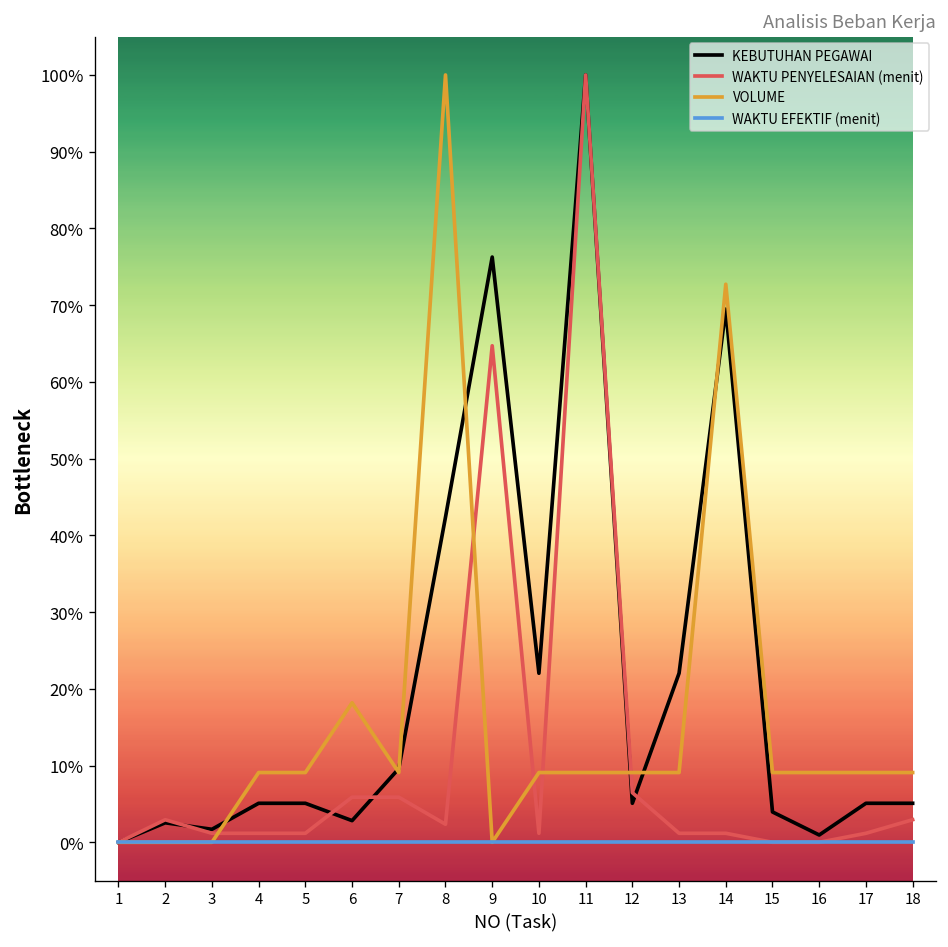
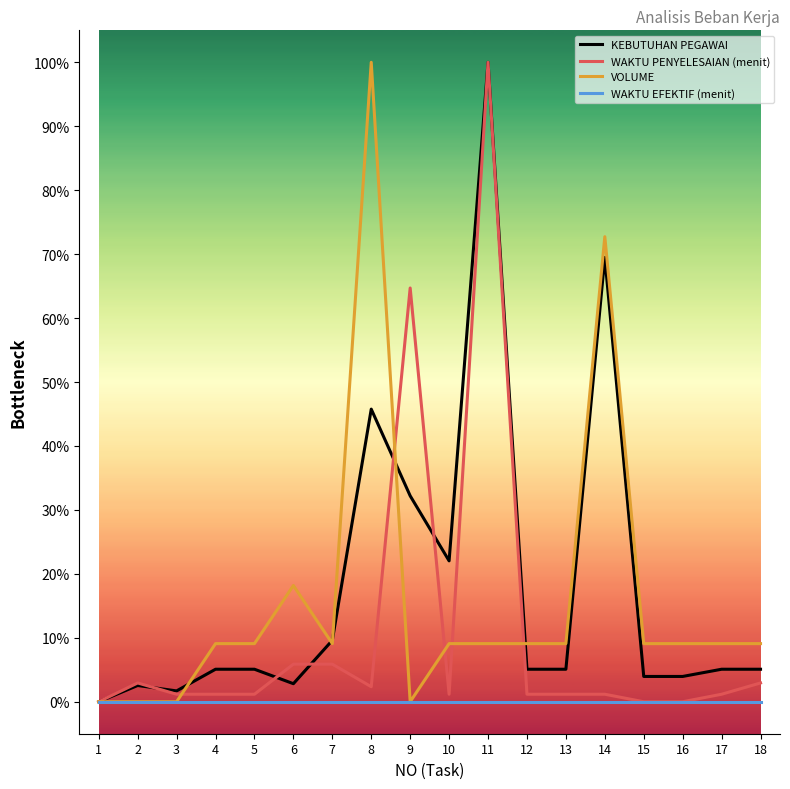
  {
    "KEBUTUHAN PEGAWAI": {
      "2": "3%",
      "3": "2%",
      "4": "5%",
      "5": "5%",
      "6": "3%",
      "7": "10%",
-     "8": "42%",
-     "9": "76%",
+     "8": "46%",
+     "9": "32%",
      "10": "22%",
      "12": "5%",
-     "13": "22%",
+     "13": "5%",
      "14": "69%",
      "15": "4%",
-     "16": "1%",
+     "16": "4%",
      "17": "5%",
      "18": "5%"
    },
    "WAKTU PENYELESAIAN (menit)": {
      "2": "3%",
      "3": "1%",
      "4": "1%",
      "5": "1%",
      "6": "6%",
      "7": "6%",
      "8": "2%",
      "9": "65%",
      "10": "1%",
-     "12": "6%",
+     "12": "1%",
      "13": "1%",
      "14": "1%",
      "17": "1%",
      "18": "3%"
    },
    "VOLUME": {
      "4": "9%",
      "5": "9%",
      "6": "18%",
      "7": "9%",
      "8": "100%",
      "10": "9%",
      "11": "9%",
      "12": "9%",
      "13": "9%",
      "14": "73%",
      "15": "9%",
      "16": "9%",
      "17": "9%",
      "18": "9%"
    },
    "WAKTU EFEKTIF (menit)": {
      "4": "0%",
      "5": "0%",
      "6": "0%",
      "7": "0%",
      "8": "0%",
      "10": "0%",
      "11": "0%",
      "12": "0%",
      "13": "0%",
      "14": "0%",
      "17": "0%",
      "18": "0%"
    }
  }
